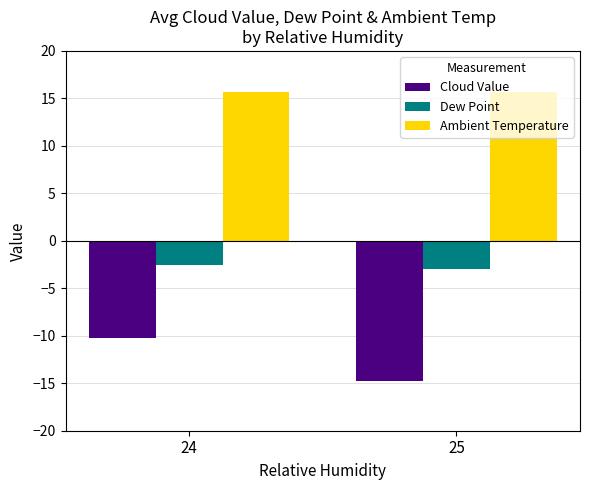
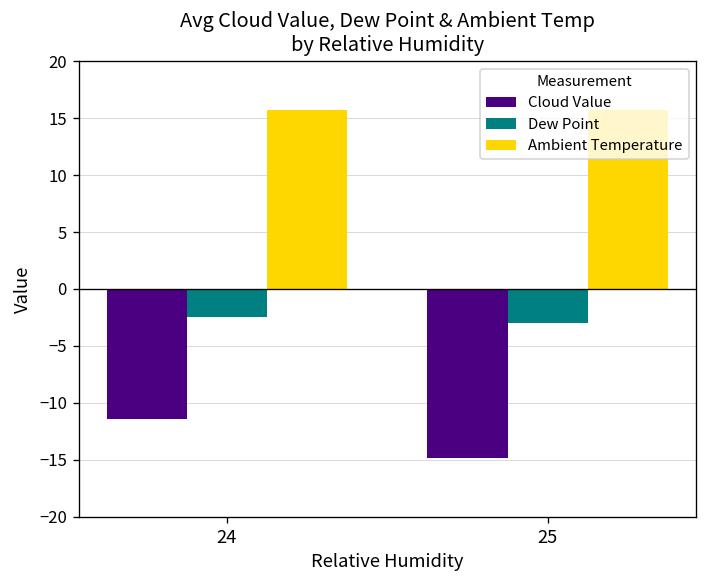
  {
    "Cloud Value": {
-     "24": -10,
+     "24": -11,
      "25": -15
    },
    "Dew Point": {
      "24": -3,
      "25": -3
    },
    "Ambient Temperature": {
      "24": 16
    }
  }
